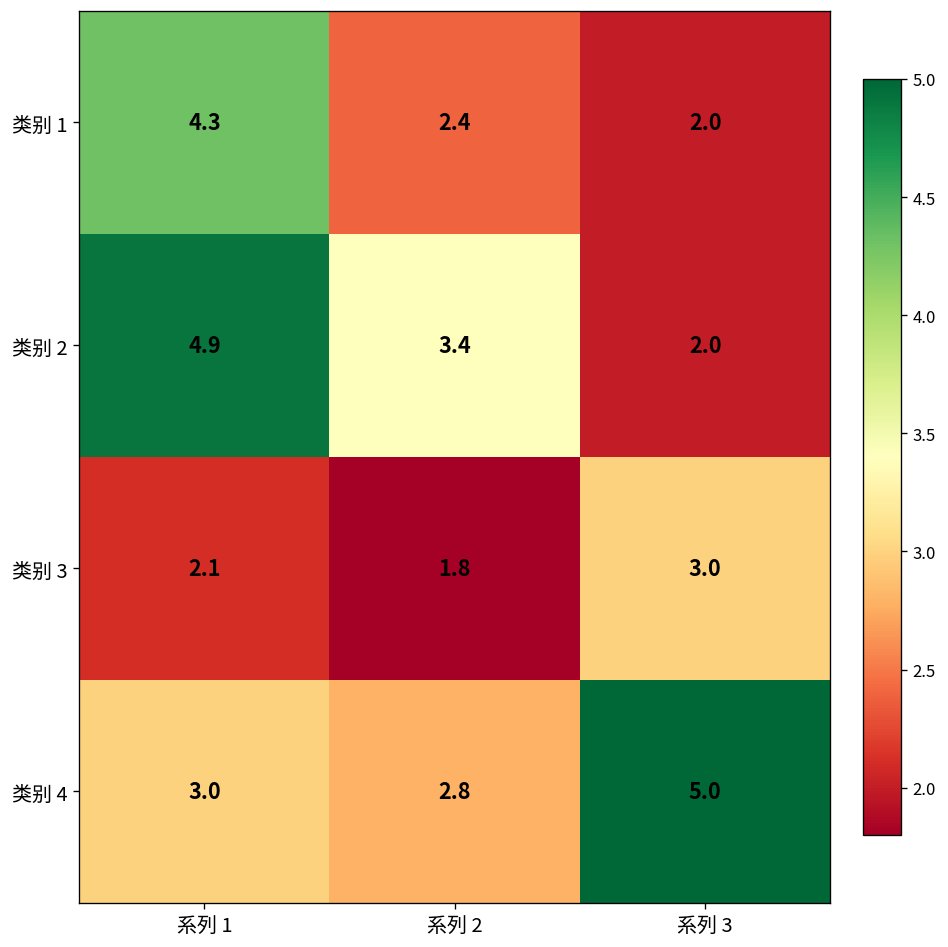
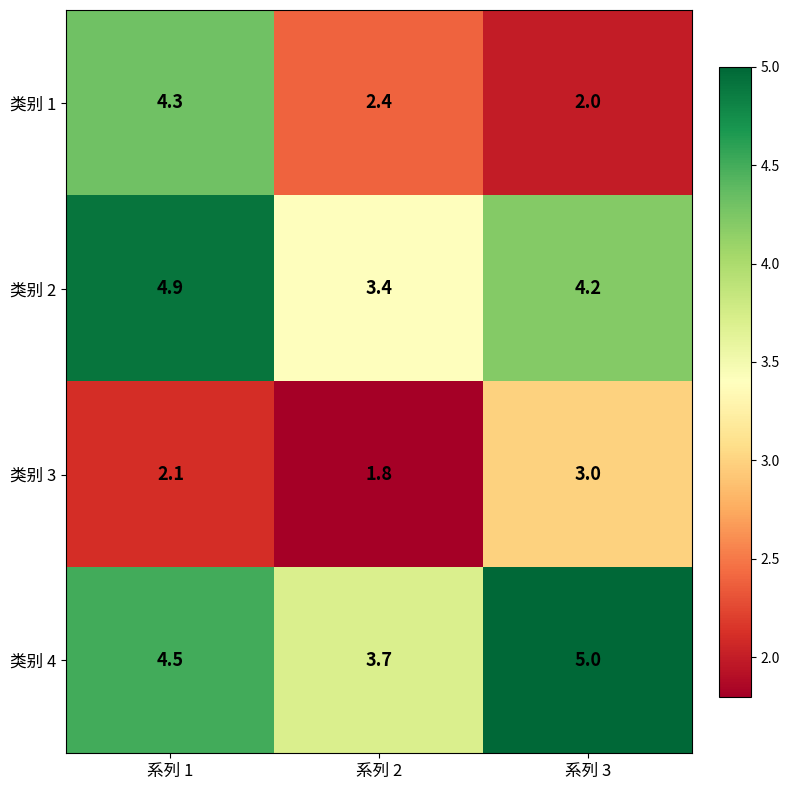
  {
    "类别 1": {
      "系列 1": 4.3,
      "系列 2": 2.4,
      "系列 3": 2.0
    },
    "类别 2": {
      "系列 1": 4.9,
      "系列 2": 3.4,
-     "系列 3": 2.0
+     "系列 3": 4.2
    },
    "类别 3": {
      "系列 1": 2.1,
      "系列 2": 1.8,
      "系列 3": 3.0
    },
    "类别 4": {
-     "系列 1": 3.0,
-     "系列 2": 2.8,
+     "系列 1": 4.5,
+     "系列 2": 3.7,
      "系列 3": 5.0
    }
  }
